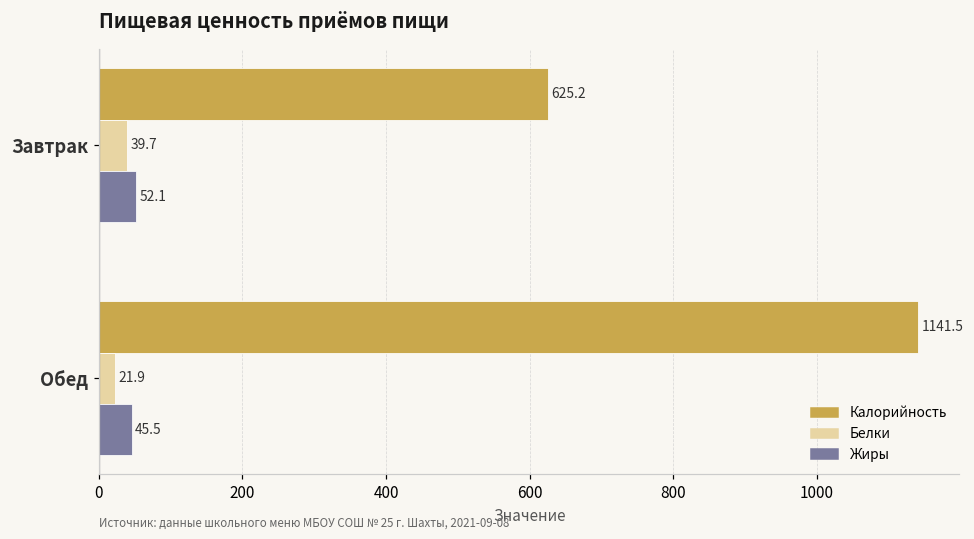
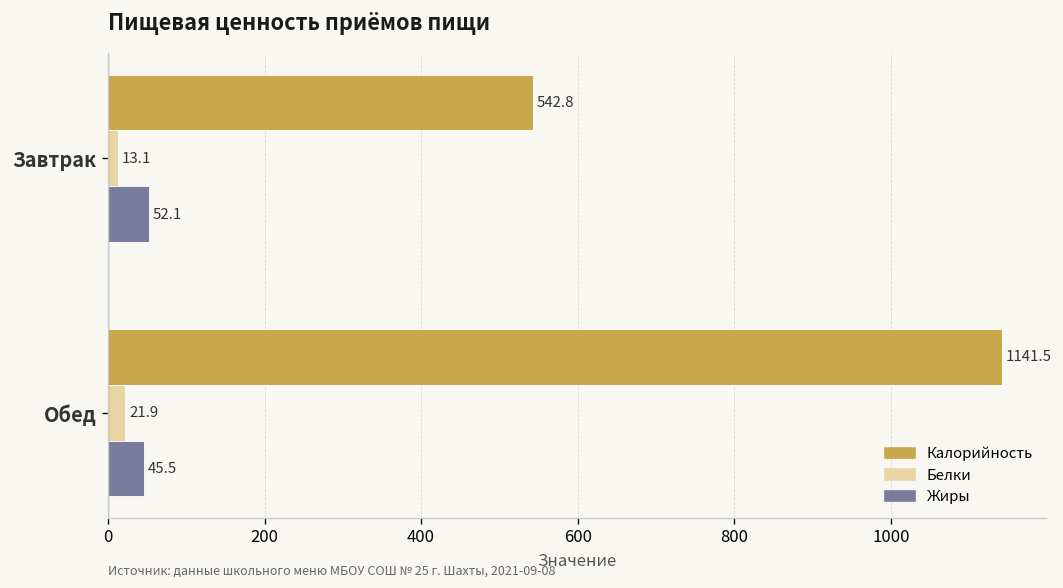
  {
    "Калорийность": {
-     "Завтрак": 625.2,
+     "Завтрак": 542.8,
      "Обед": 1141.5
    },
    "Белки": {
-     "Завтрак": 39.7,
+     "Завтрак": 13.1,
      "Обед": 21.9
    },
    "Жиры": {
      "Завтрак": 52.1,
      "Обед": 45.5
    }
  }
